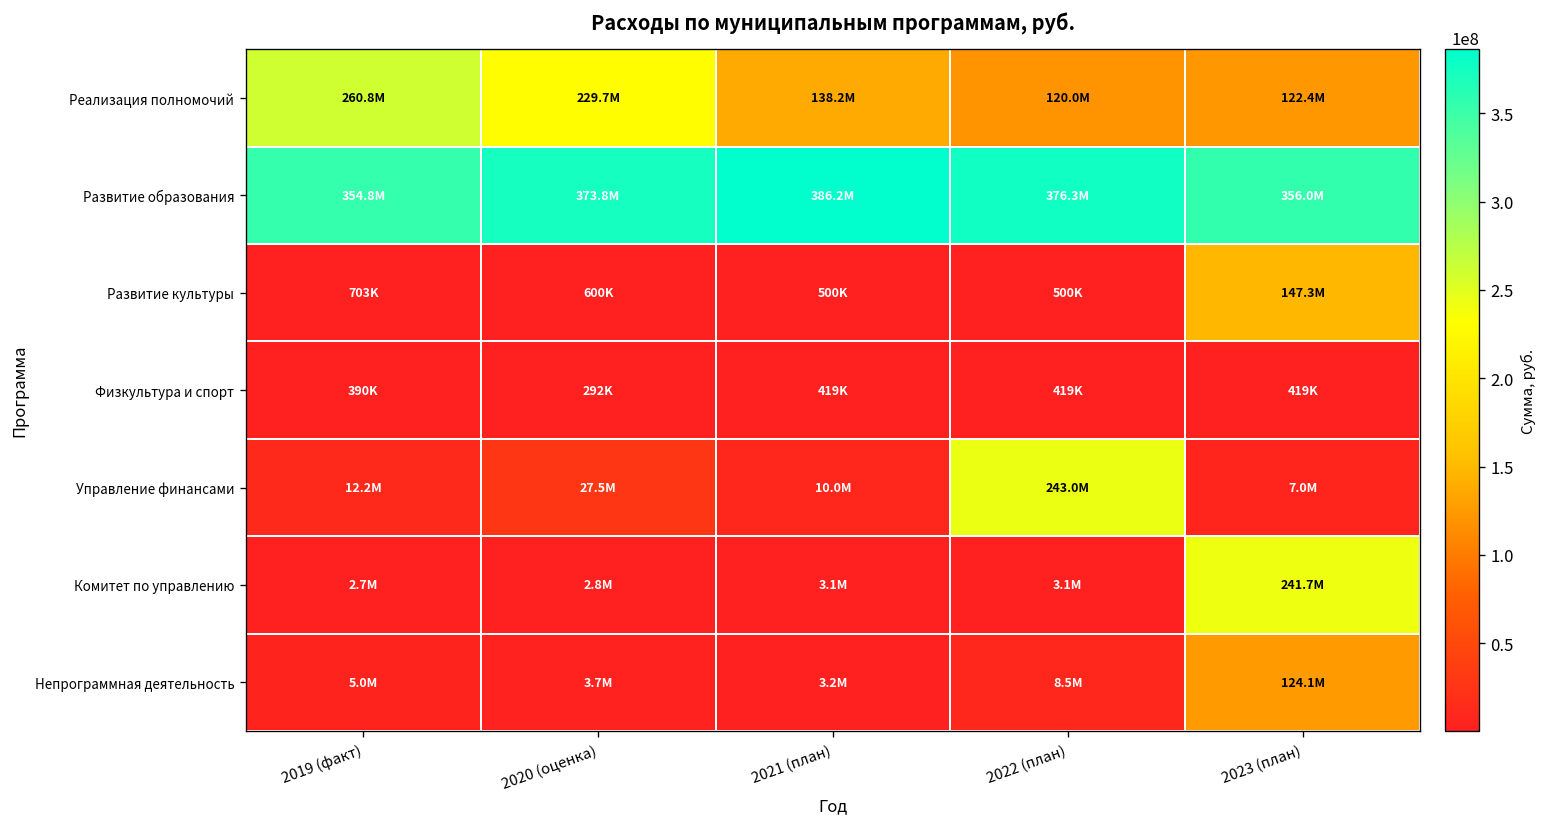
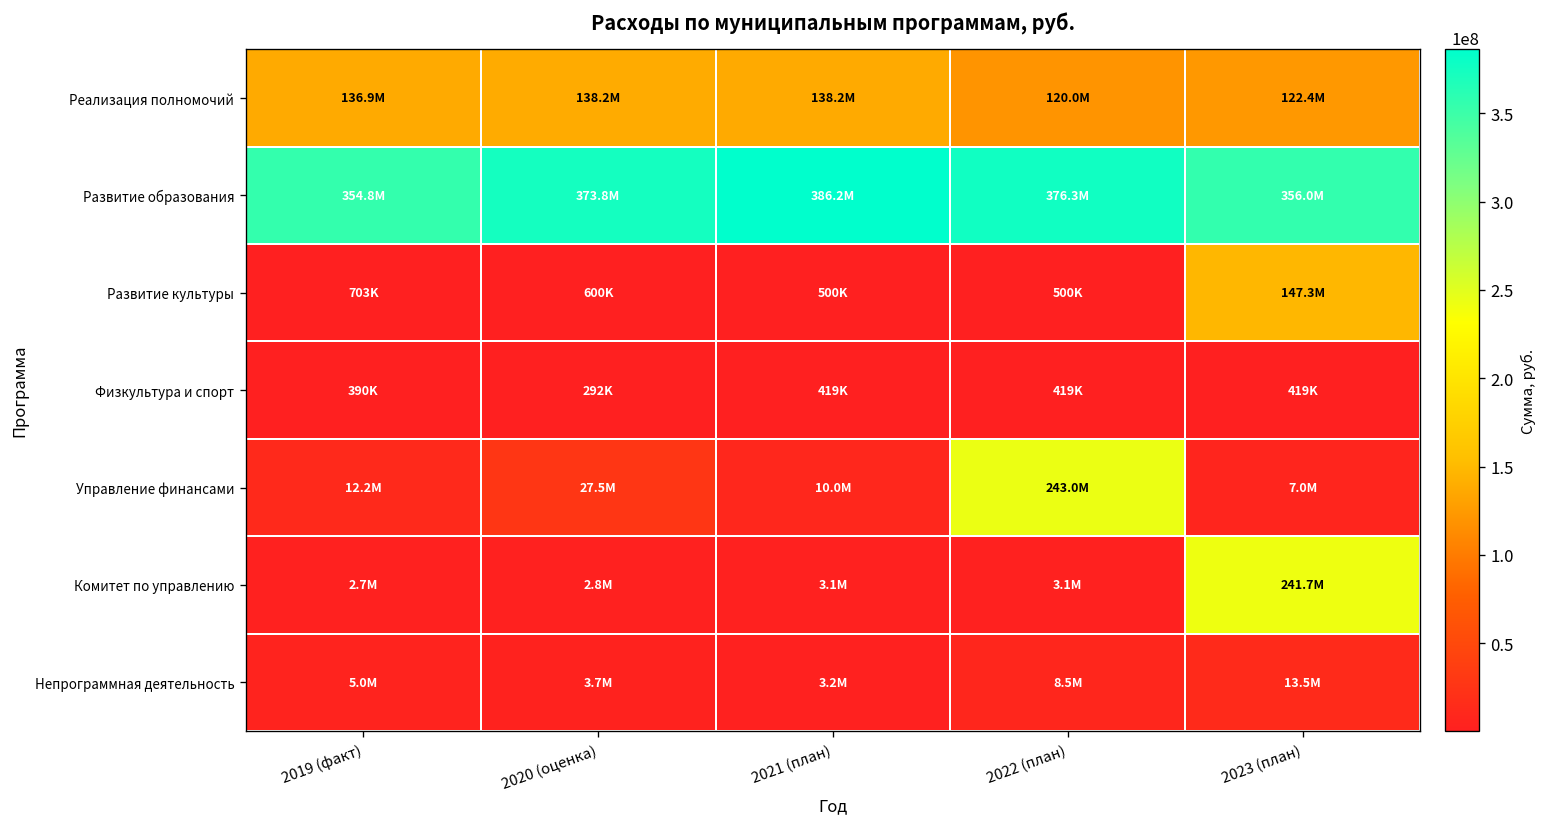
  {
    "Реализация полномочий": {
-     "2019 (факт)": "260.8M",
-     "2020 (оценка)": "229.7M",
+     "2019 (факт)": "136.9M",
+     "2020 (оценка)": "138.2M",
      "2021 (план)": "138.2M",
      "2022 (план)": "120.0M",
      "2023 (план)": "122.4M"
    },
    "Развитие образования": {
      "2019 (факт)": "354.8M",
      "2020 (оценка)": "373.8M",
      "2021 (план)": "386.2M",
      "2022 (план)": "376.3M",
      "2023 (план)": "356.0M"
    },
    "Развитие культуры": {
      "2019 (факт)": "703K",
      "2020 (оценка)": "600K",
      "2021 (план)": "500K",
      "2022 (план)": "500K",
      "2023 (план)": "147.3M"
    },
    "Физкультура и спорт": {
      "2019 (факт)": "390K",
      "2020 (оценка)": "292K",
      "2021 (план)": "419K",
      "2022 (план)": "419K",
      "2023 (план)": "419K"
    },
    "Управление финансами": {
      "2019 (факт)": "12.2M",
      "2020 (оценка)": "27.5M",
      "2021 (план)": "10.0M",
      "2022 (план)": "243.0M",
      "2023 (план)": "7.0M"
    },
    "Комитет по управлению": {
      "2019 (факт)": "2.7M",
      "2020 (оценка)": "2.8M",
      "2021 (план)": "3.1M",
      "2022 (план)": "3.1M",
      "2023 (план)": "241.7M"
    },
    "Непрограммная деятельность": {
      "2019 (факт)": "5.0M",
      "2020 (оценка)": "3.7M",
      "2021 (план)": "3.2M",
      "2022 (план)": "8.5M",
-     "2023 (план)": "124.1M"
+     "2023 (план)": "13.5M"
    }
  }
